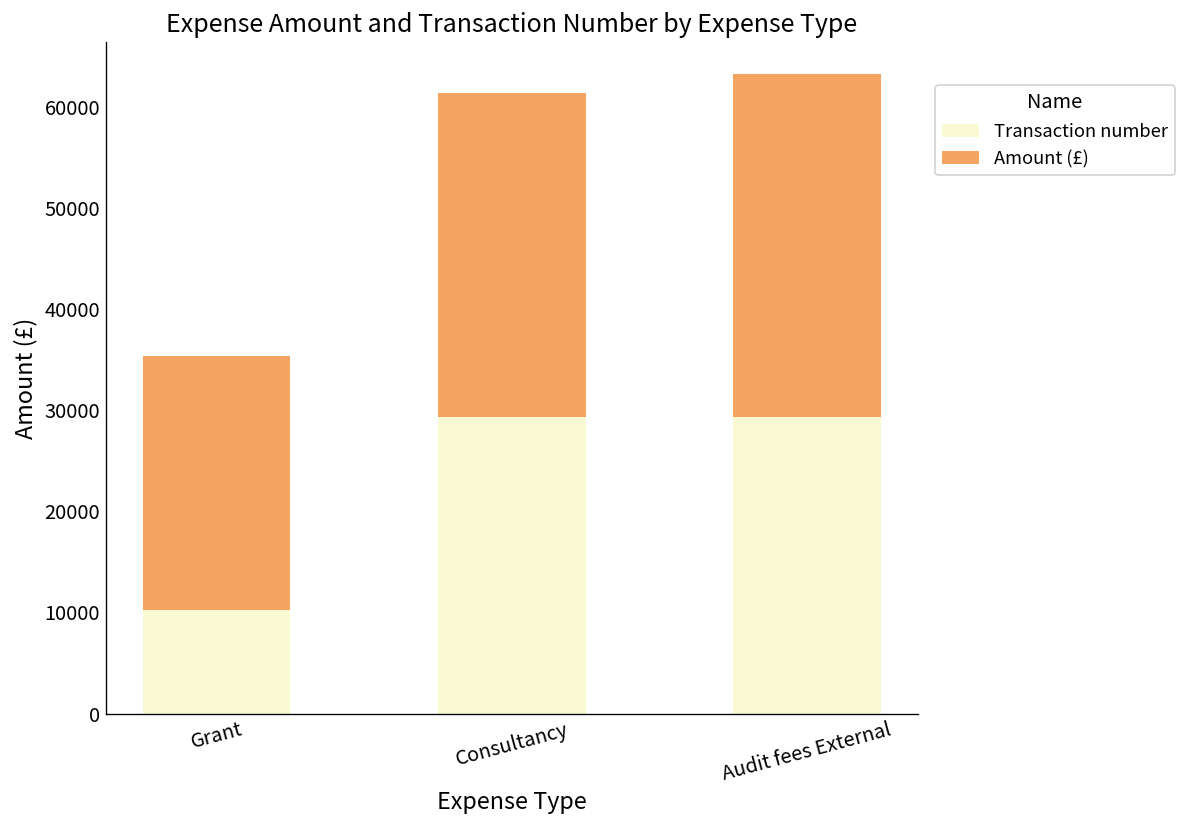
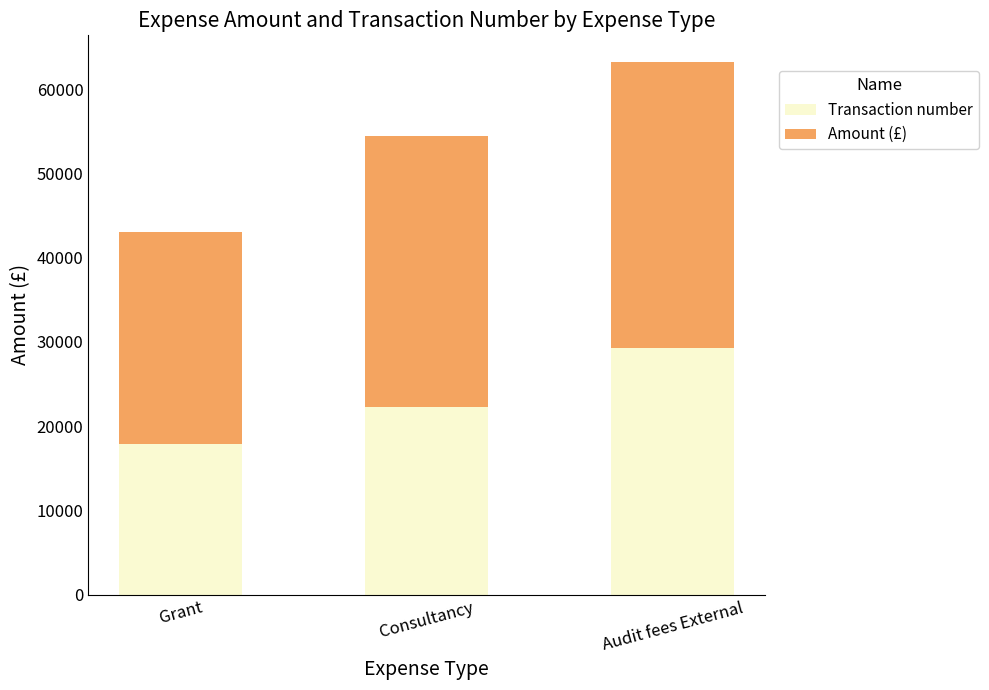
  {
    "Transaction number": {
-     "Grant": 10000,
-     "Consultancy": 29000,
+     "Grant": 18000,
+     "Consultancy": 22000,
      "Audit fees External": 29000
    },
    "Amount (£)": {
      "Grant": 25000,
      "Consultancy": 32000,
      "Audit fees External": 34000
    }
  }
